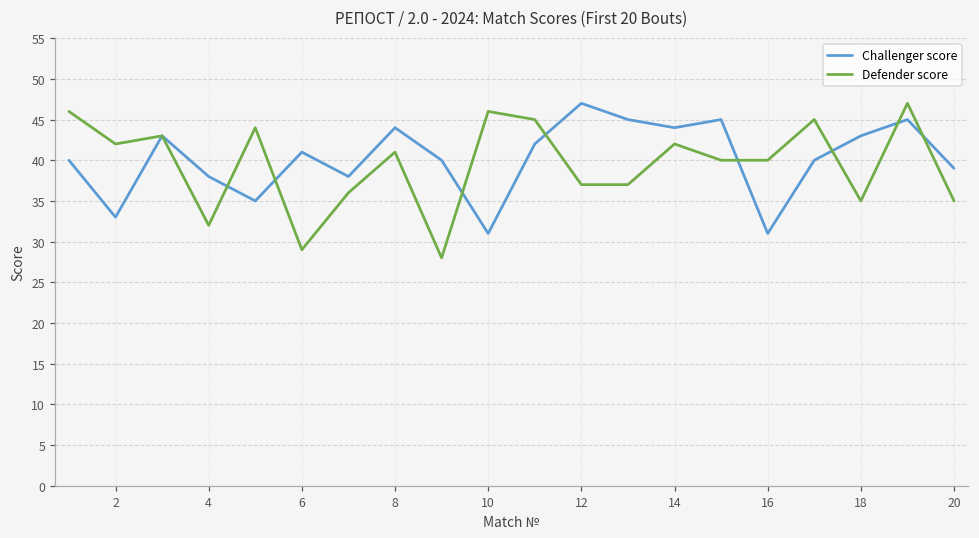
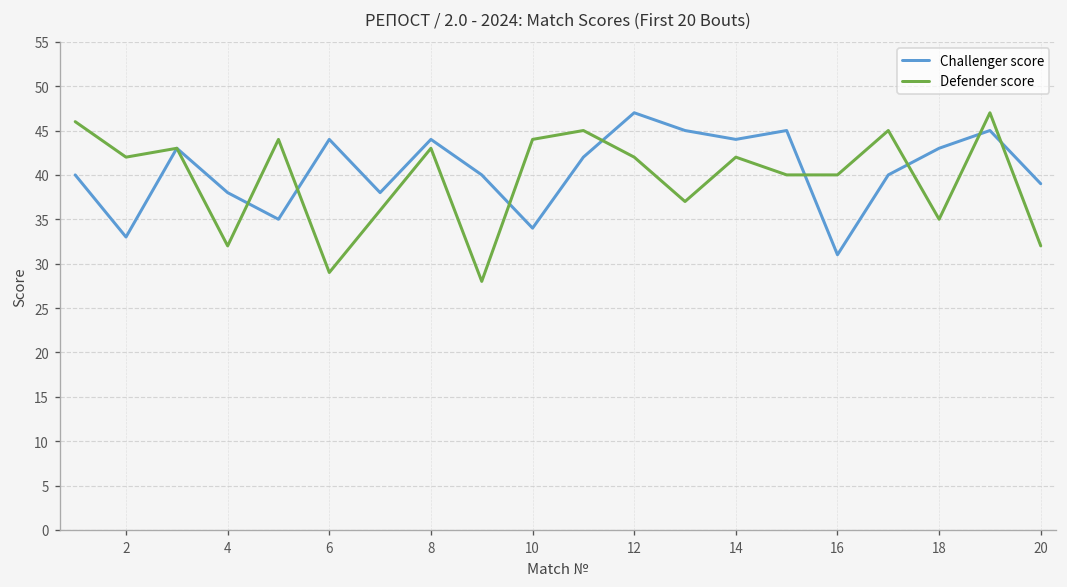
  {
    "Challenger score": {
      "2": 33,
      "4": 38,
-     "6": 41,
+     "6": 44,
      "8": 44,
-     "10": 31,
+     "10": 34,
      "12": 47,
      "14": 44,
      "16": 31,
      "18": 43,
      "20": 39
    },
    "Defender score": {
      "2": 42,
      "4": 32,
      "6": 29,
-     "8": 41,
-     "10": 46,
-     "12": 37,
+     "8": 43,
+     "10": 44,
+     "12": 42,
      "14": 42,
      "16": 40,
      "18": 35,
-     "20": 35
+     "20": 32
    }
  }
